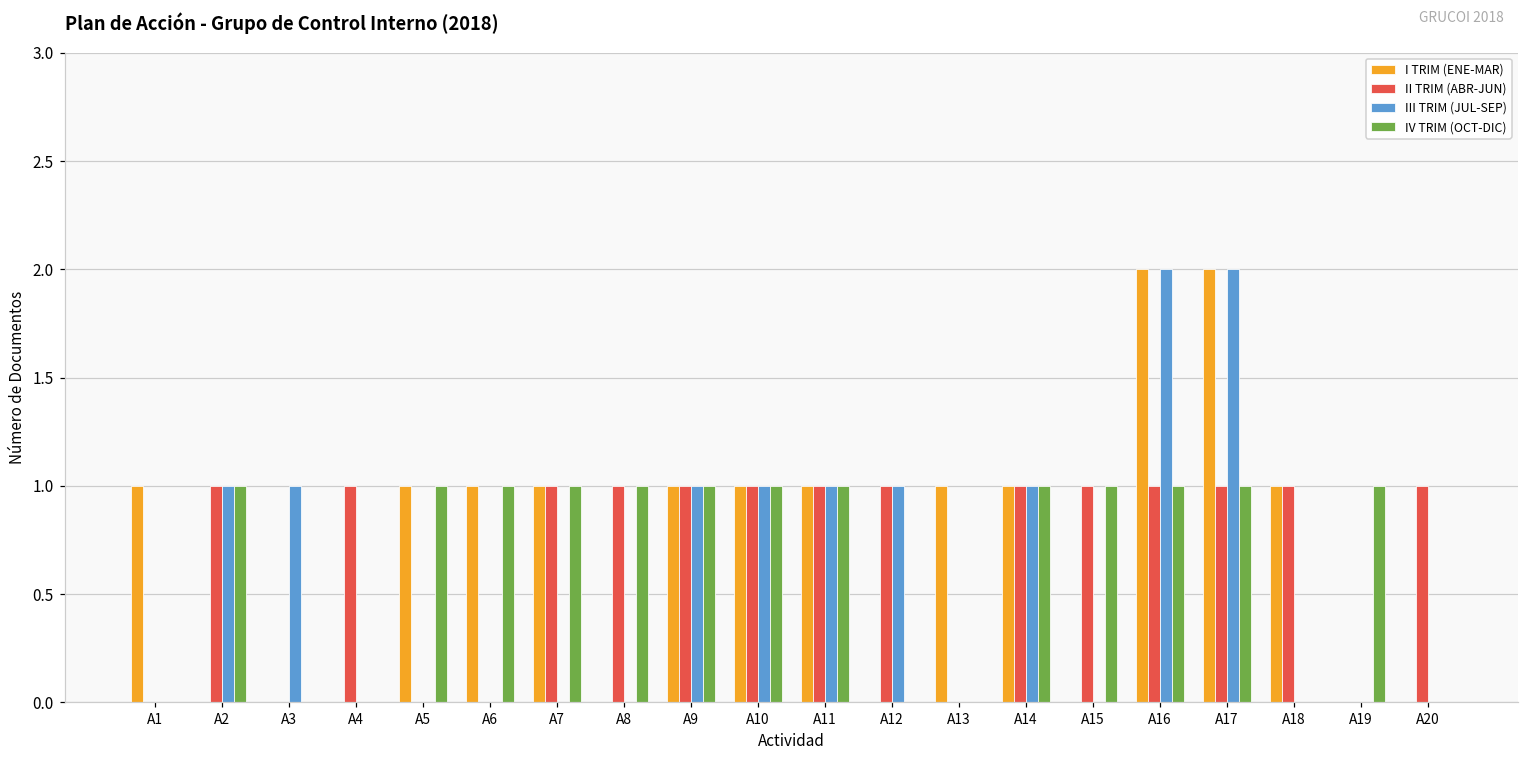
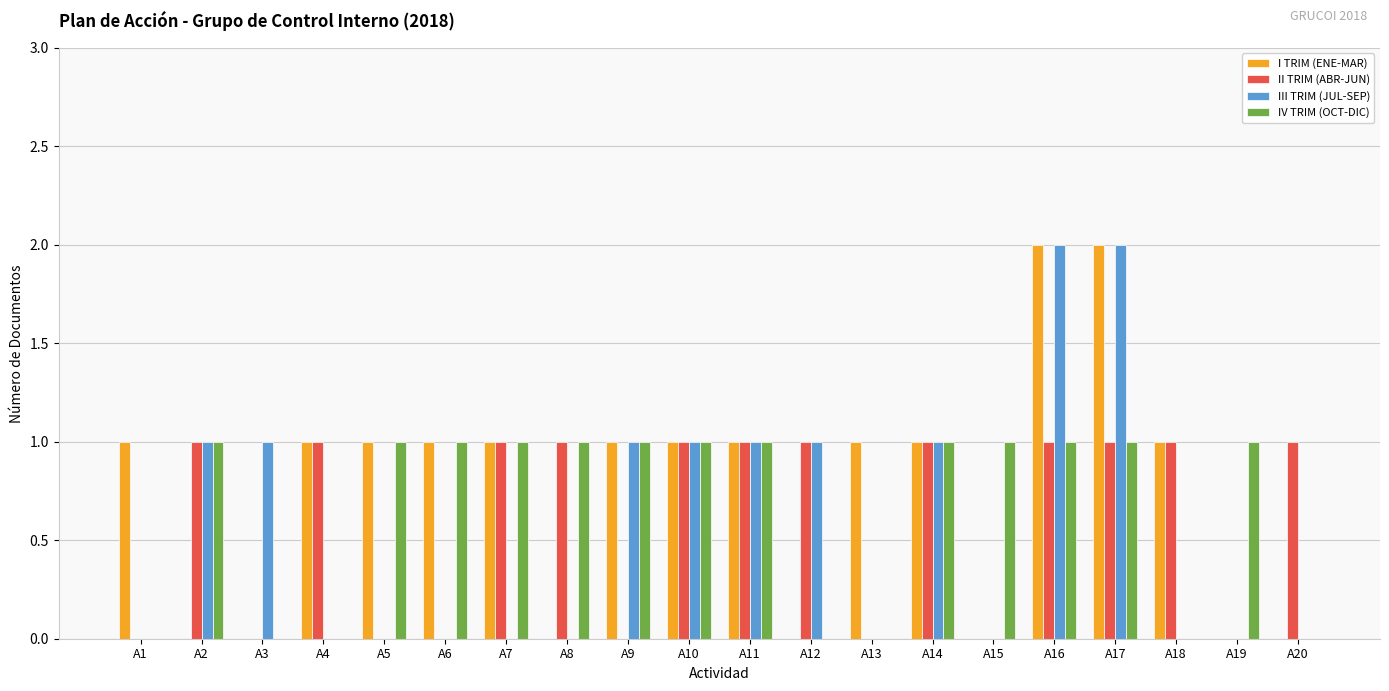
  {
    "I TRIM (ENE-MAR)": {
      "A1": 1,
      "A2": 0,
      "A3": 0,
-     "A4": 0,
+     "A4": 1,
      "A5": 1,
      "A6": 1,
      "A7": 1,
      "A8": 0,
      "A9": 1,
      "A10": 1,
      "A11": 1,
      "A12": 0,
      "A13": 1,
      "A14": 1,
      "A15": 0,
      "A16": 2,
      "A17": 2,
      "A18": 1,
      "A19": 0,
      "A20": 0
    },
    "II TRIM (ABR-JUN)": {
      "A1": 0,
      "A2": 1,
      "A3": 0,
      "A4": 1,
      "A5": 0,
      "A6": 0,
      "A7": 1,
      "A8": 1,
-     "A9": 1,
+     "A9": 0,
      "A10": 1,
      "A11": 1,
      "A12": 1,
      "A13": 0,
      "A14": 1,
-     "A15": 1,
+     "A15": 0,
      "A16": 1,
      "A17": 1,
      "A18": 1,
      "A19": 0,
      "A20": 1
    },
    "III TRIM (JUL-SEP)": {
      "A1": 0,
      "A2": 1,
      "A3": 1,
      "A4": 0,
      "A5": 0,
      "A6": 0,
      "A7": 0,
      "A8": 0,
      "A9": 1,
      "A10": 1,
      "A11": 1,
      "A12": 1,
      "A13": 0,
      "A14": 1,
      "A15": 0,
      "A16": 2,
      "A17": 2,
      "A18": 0,
      "A19": 0,
      "A20": 0
    },
    "IV TRIM (OCT-DIC)": {
      "A1": 0,
      "A2": 1,
      "A3": 0,
      "A4": 0,
      "A5": 1,
      "A6": 1,
      "A7": 1,
      "A8": 1,
      "A9": 1,
      "A10": 1,
      "A11": 1,
      "A12": 0,
      "A13": 0,
      "A14": 1,
      "A15": 1,
      "A16": 1,
      "A17": 1,
      "A18": 0,
      "A19": 1,
      "A20": 0
    }
  }
